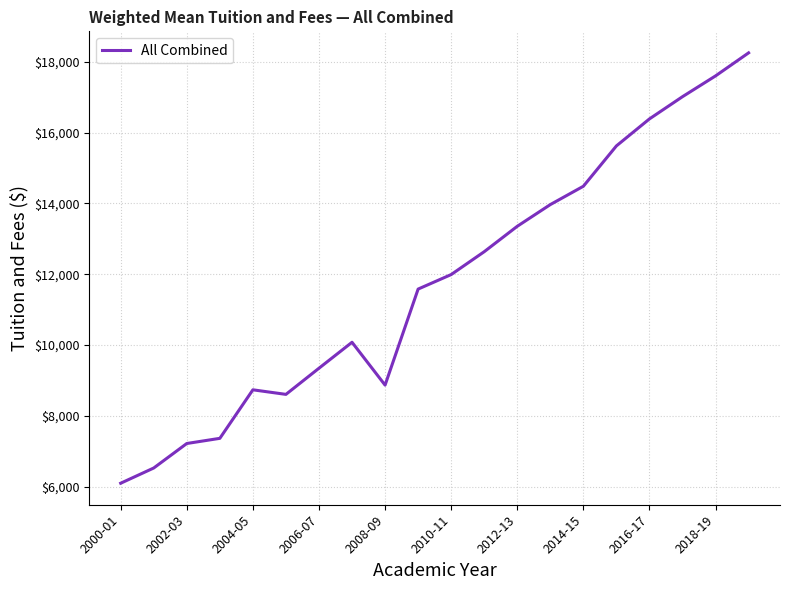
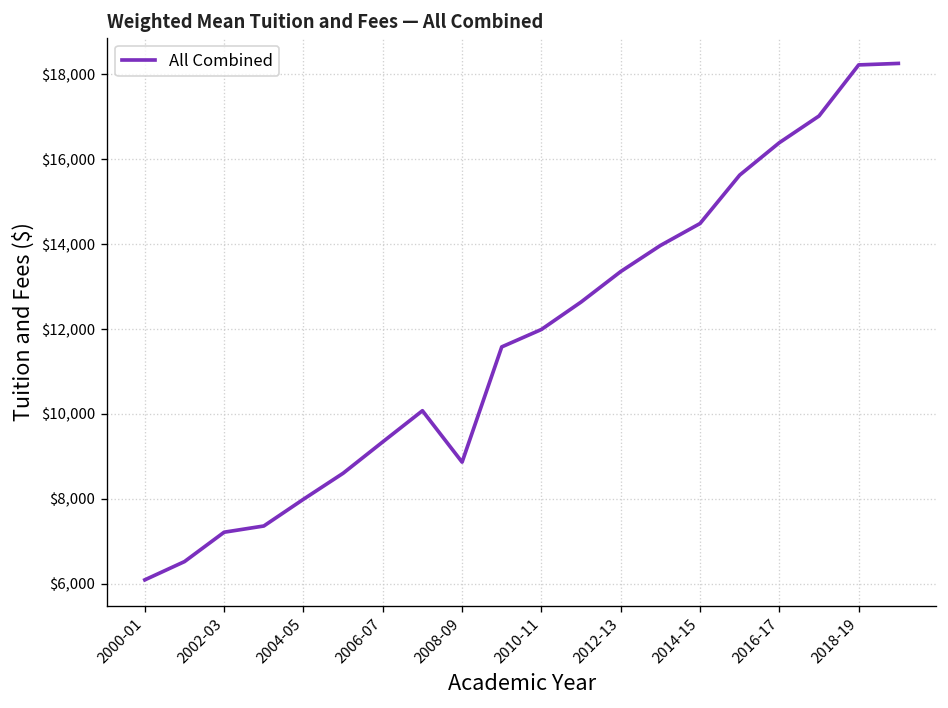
  {
    "2000-01": "$6,100",
    "2002-03": "$7,200",
-   "2004-05": "$8,700",
+   "2004-05": "$8,000",
    "2006-07": "$9,300",
    "2008-09": "$8,900",
    "2010-11": "$12,000",
    "2012-13": "$13,400",
    "2014-15": "$14,500",
    "2016-17": "$16,400",
-   "2018-19": "$17,600"
+   "2018-19": "$18,200"
  }
